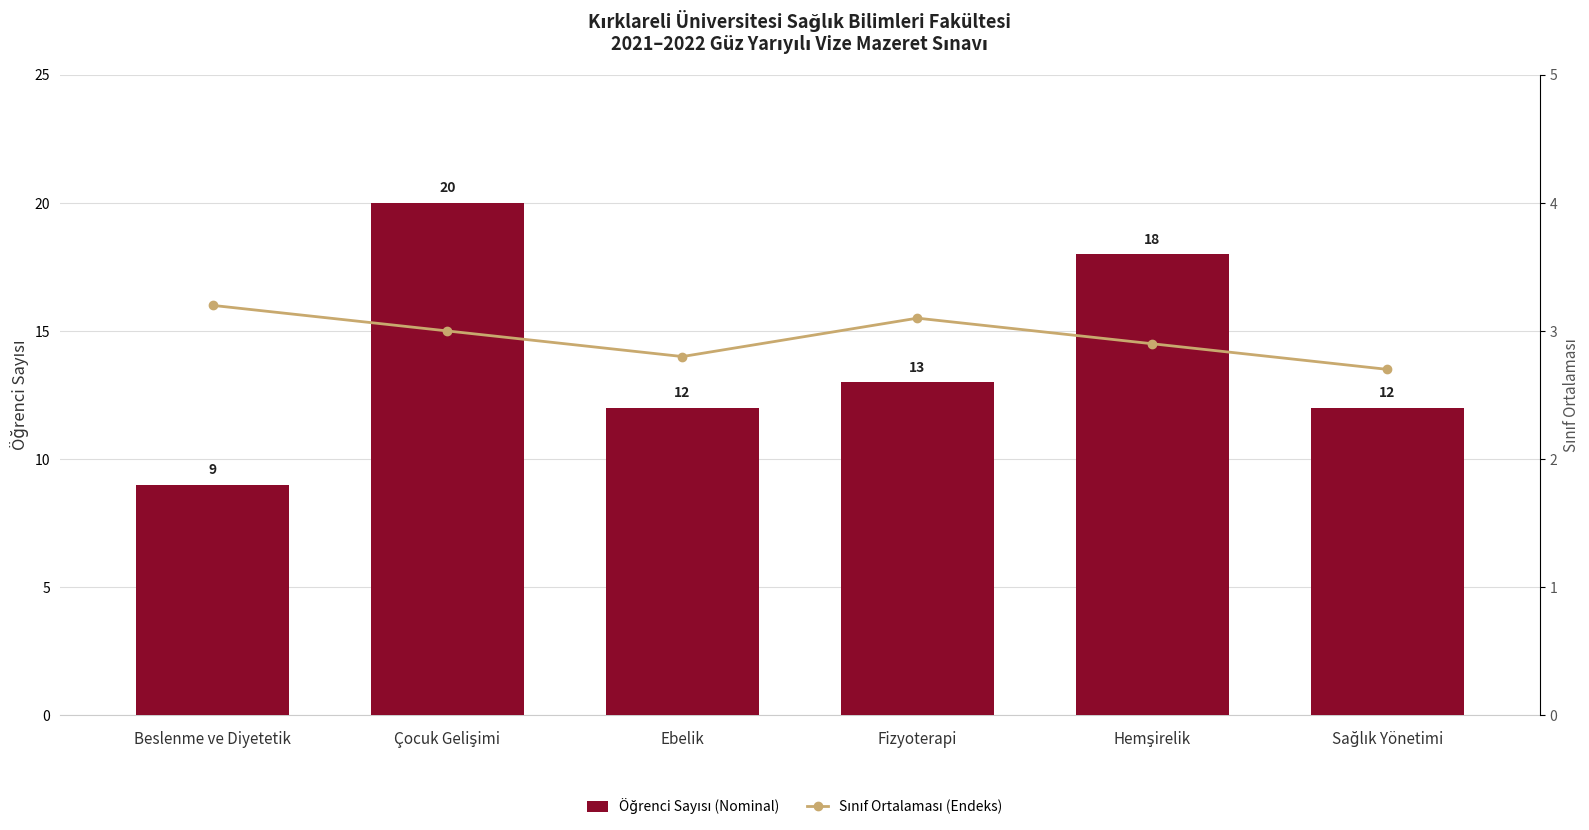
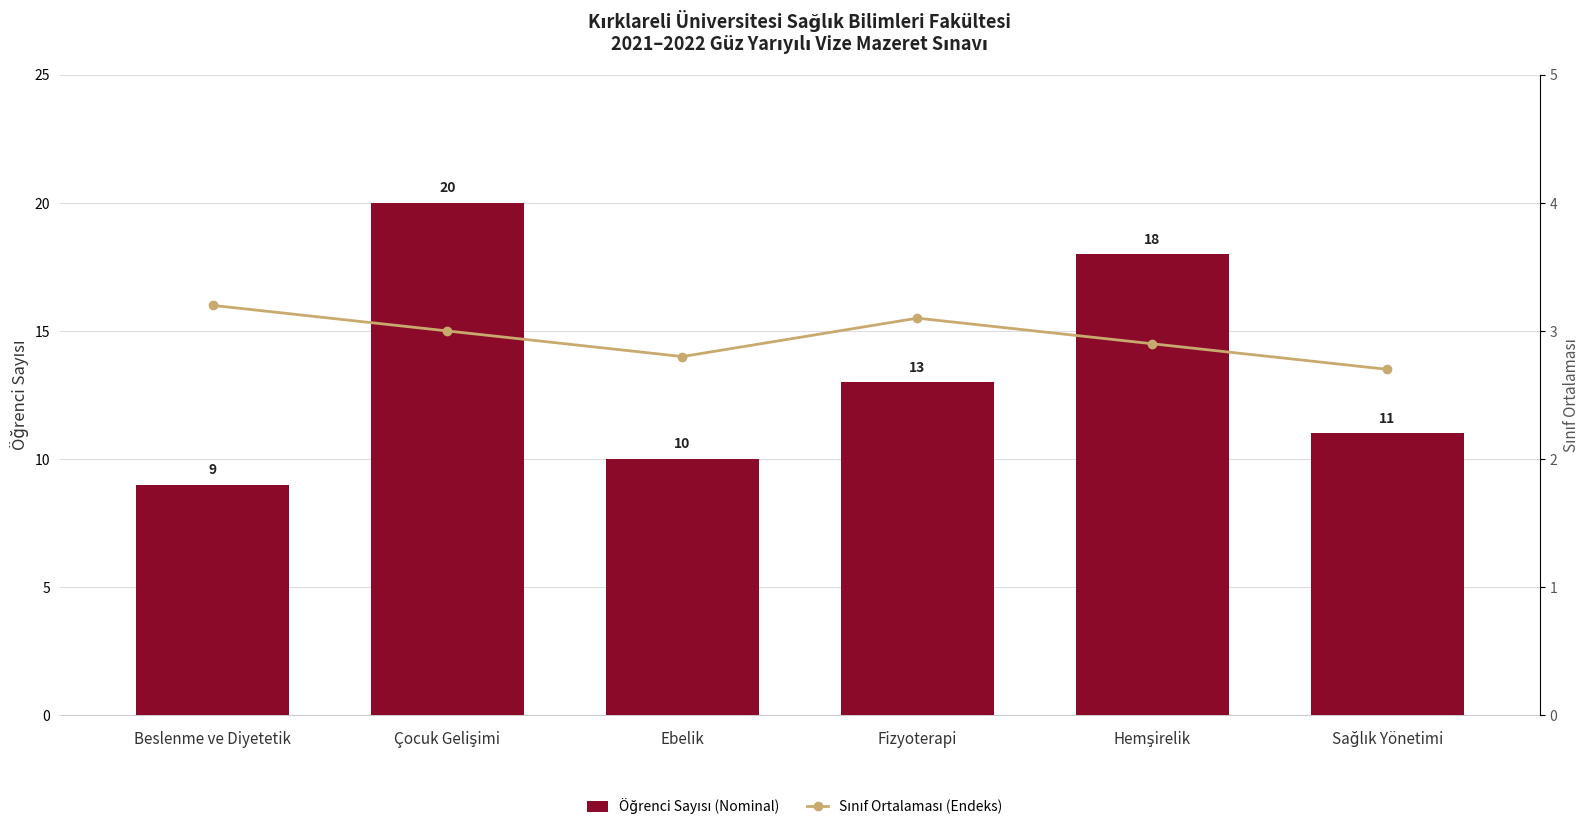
  {
    "Öğrenci Sayısı (Nominal)": {
      "Beslenme ve Diyetetik": 9,
      "Çocuk Gelişimi": 20,
-     "Ebelik": 12,
+     "Ebelik": 10,
      "Fizyoterapi": 13,
      "Hemşirelik": 18,
-     "Sağlık Yönetimi": 12
+     "Sağlık Yönetimi": 11
    }
  }
